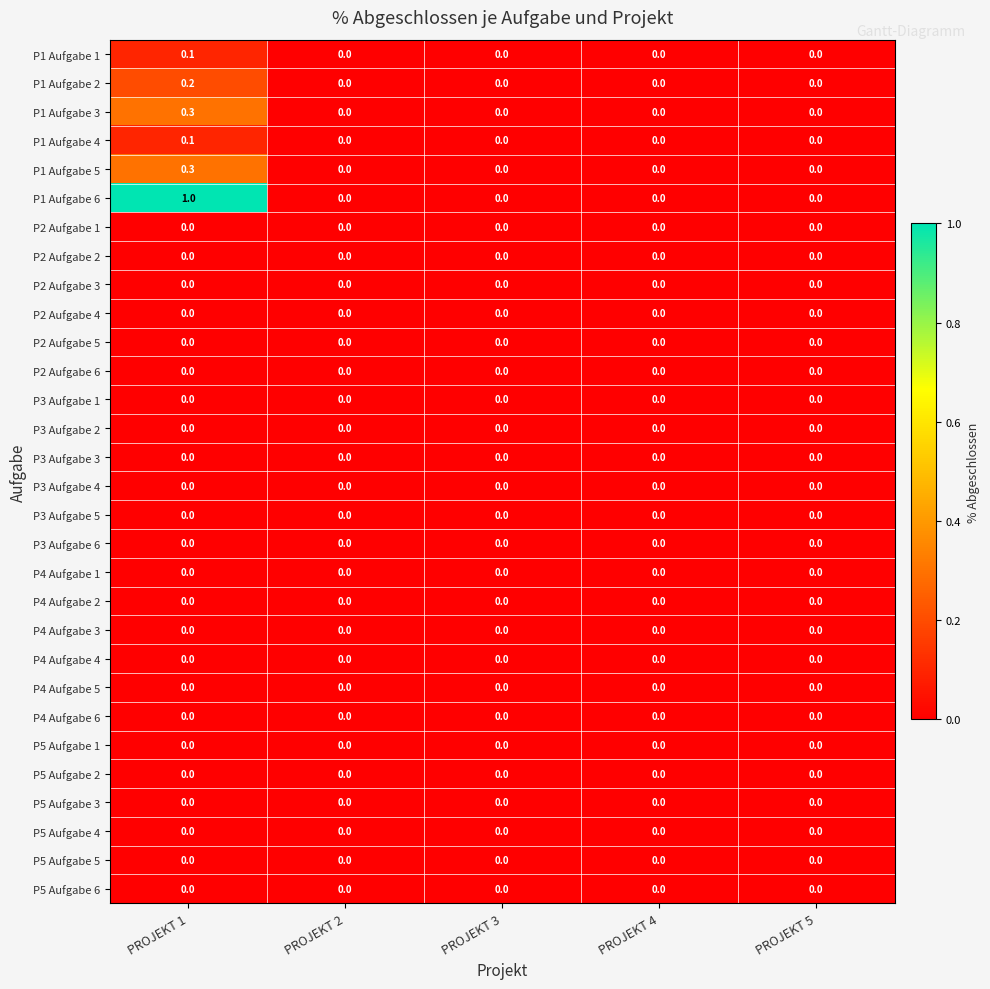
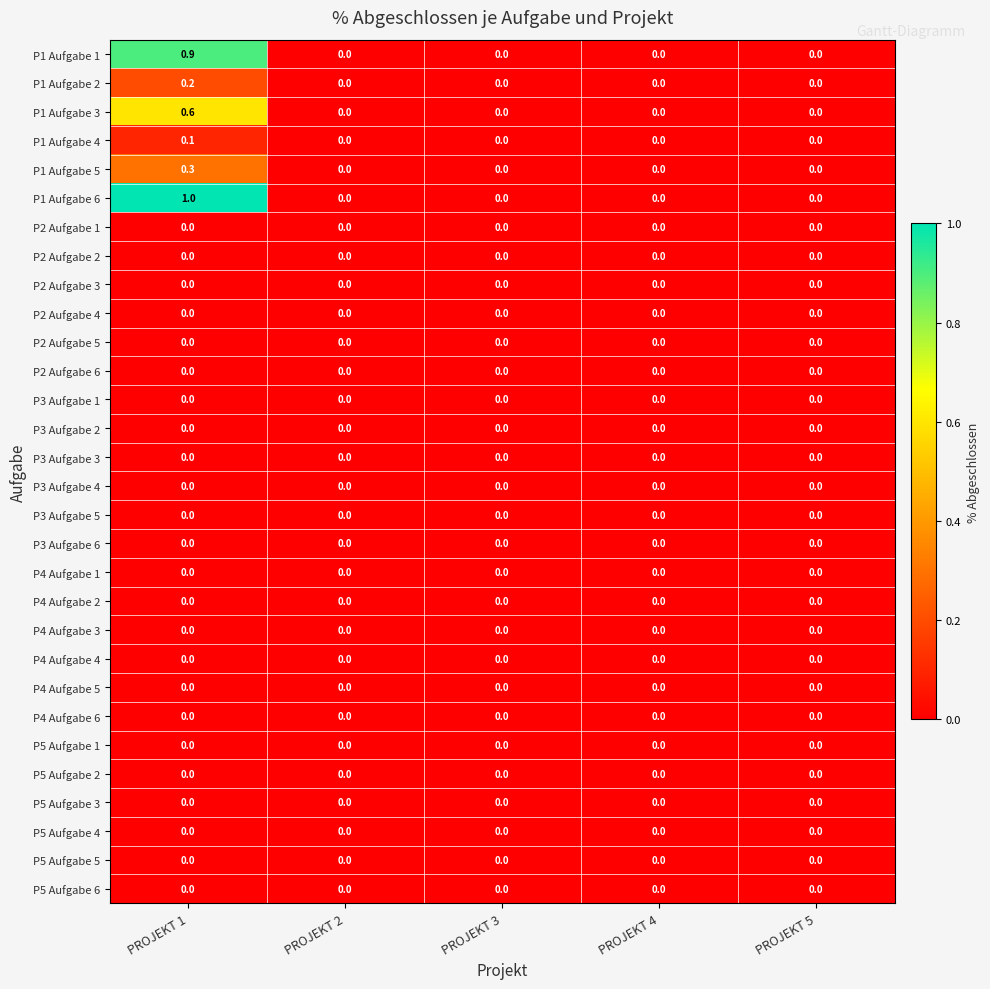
  {
    "P1 Aufgabe 1": {
-     "PROJEKT 1": 0.1,
+     "PROJEKT 1": 0.9,
      "PROJEKT 2": 0.0,
      "PROJEKT 3": 0.0,
      "PROJEKT 4": 0.0,
      "PROJEKT 5": 0.0
    },
    "P1 Aufgabe 2": {
      "PROJEKT 1": 0.2,
      "PROJEKT 2": 0.0,
      "PROJEKT 3": 0.0,
      "PROJEKT 4": 0.0,
      "PROJEKT 5": 0.0
    },
    "P1 Aufgabe 3": {
-     "PROJEKT 1": 0.3,
+     "PROJEKT 1": 0.6,
      "PROJEKT 2": 0.0,
      "PROJEKT 3": 0.0,
      "PROJEKT 4": 0.0,
      "PROJEKT 5": 0.0
    },
    "P1 Aufgabe 4": {
      "PROJEKT 1": 0.1,
      "PROJEKT 2": 0.0,
      "PROJEKT 3": 0.0,
      "PROJEKT 4": 0.0,
      "PROJEKT 5": 0.0
    },
    "P1 Aufgabe 5": {
      "PROJEKT 1": 0.3,
      "PROJEKT 2": 0.0,
      "PROJEKT 3": 0.0,
      "PROJEKT 4": 0.0,
      "PROJEKT 5": 0.0
    },
    "P1 Aufgabe 6": {
      "PROJEKT 1": 1.0,
      "PROJEKT 2": 0.0,
      "PROJEKT 3": 0.0,
      "PROJEKT 4": 0.0,
      "PROJEKT 5": 0.0
    },
    "P2 Aufgabe 1": {
      "PROJEKT 1": 0.0,
      "PROJEKT 2": 0.0,
      "PROJEKT 3": 0.0,
      "PROJEKT 4": 0.0,
      "PROJEKT 5": 0.0
    },
    "P2 Aufgabe 2": {
      "PROJEKT 1": 0.0,
      "PROJEKT 2": 0.0,
      "PROJEKT 3": 0.0,
      "PROJEKT 4": 0.0,
      "PROJEKT 5": 0.0
    },
    "P2 Aufgabe 3": {
      "PROJEKT 1": 0.0,
      "PROJEKT 2": 0.0,
      "PROJEKT 3": 0.0,
      "PROJEKT 4": 0.0,
      "PROJEKT 5": 0.0
    },
    "P2 Aufgabe 4": {
      "PROJEKT 1": 0.0,
      "PROJEKT 2": 0.0,
      "PROJEKT 3": 0.0,
      "PROJEKT 4": 0.0,
      "PROJEKT 5": 0.0
    },
    "P2 Aufgabe 5": {
      "PROJEKT 1": 0.0,
      "PROJEKT 2": 0.0,
      "PROJEKT 3": 0.0,
      "PROJEKT 4": 0.0,
      "PROJEKT 5": 0.0
    },
    "P2 Aufgabe 6": {
      "PROJEKT 1": 0.0,
      "PROJEKT 2": 0.0,
      "PROJEKT 3": 0.0,
      "PROJEKT 4": 0.0,
      "PROJEKT 5": 0.0
    },
    "P3 Aufgabe 1": {
      "PROJEKT 1": 0.0,
      "PROJEKT 2": 0.0,
      "PROJEKT 3": 0.0,
      "PROJEKT 4": 0.0,
      "PROJEKT 5": 0.0
    },
    "P3 Aufgabe 2": {
      "PROJEKT 1": 0.0,
      "PROJEKT 2": 0.0,
      "PROJEKT 3": 0.0,
      "PROJEKT 4": 0.0,
      "PROJEKT 5": 0.0
    },
    "P3 Aufgabe 3": {
      "PROJEKT 1": 0.0,
      "PROJEKT 2": 0.0,
      "PROJEKT 3": 0.0,
      "PROJEKT 4": 0.0,
      "PROJEKT 5": 0.0
    },
    "P3 Aufgabe 4": {
      "PROJEKT 1": 0.0,
      "PROJEKT 2": 0.0,
      "PROJEKT 3": 0.0,
      "PROJEKT 4": 0.0,
      "PROJEKT 5": 0.0
    },
    "P3 Aufgabe 5": {
      "PROJEKT 1": 0.0,
      "PROJEKT 2": 0.0,
      "PROJEKT 3": 0.0,
      "PROJEKT 4": 0.0,
      "PROJEKT 5": 0.0
    },
    "P3 Aufgabe 6": {
      "PROJEKT 1": 0.0,
      "PROJEKT 2": 0.0,
      "PROJEKT 3": 0.0,
      "PROJEKT 4": 0.0,
      "PROJEKT 5": 0.0
    },
    "P4 Aufgabe 1": {
      "PROJEKT 1": 0.0,
      "PROJEKT 2": 0.0,
      "PROJEKT 3": 0.0,
      "PROJEKT 4": 0.0,
      "PROJEKT 5": 0.0
    },
    "P4 Aufgabe 2": {
      "PROJEKT 1": 0.0,
      "PROJEKT 2": 0.0,
      "PROJEKT 3": 0.0,
      "PROJEKT 4": 0.0,
      "PROJEKT 5": 0.0
    },
    "P4 Aufgabe 3": {
      "PROJEKT 1": 0.0,
      "PROJEKT 2": 0.0,
      "PROJEKT 3": 0.0,
      "PROJEKT 4": 0.0,
      "PROJEKT 5": 0.0
    },
    "P4 Aufgabe 4": {
      "PROJEKT 1": 0.0,
      "PROJEKT 2": 0.0,
      "PROJEKT 3": 0.0,
      "PROJEKT 4": 0.0,
      "PROJEKT 5": 0.0
    },
    "P4 Aufgabe 5": {
      "PROJEKT 1": 0.0,
      "PROJEKT 2": 0.0,
      "PROJEKT 3": 0.0,
      "PROJEKT 4": 0.0,
      "PROJEKT 5": 0.0
    },
    "P4 Aufgabe 6": {
      "PROJEKT 1": 0.0,
      "PROJEKT 2": 0.0,
      "PROJEKT 3": 0.0,
      "PROJEKT 4": 0.0,
      "PROJEKT 5": 0.0
    },
    "P5 Aufgabe 1": {
      "PROJEKT 1": 0.0,
      "PROJEKT 2": 0.0,
      "PROJEKT 3": 0.0,
      "PROJEKT 4": 0.0,
      "PROJEKT 5": 0.0
    },
    "P5 Aufgabe 2": {
      "PROJEKT 1": 0.0,
      "PROJEKT 2": 0.0,
      "PROJEKT 3": 0.0,
      "PROJEKT 4": 0.0,
      "PROJEKT 5": 0.0
    },
    "P5 Aufgabe 3": {
      "PROJEKT 1": 0.0,
      "PROJEKT 2": 0.0,
      "PROJEKT 3": 0.0,
      "PROJEKT 4": 0.0,
      "PROJEKT 5": 0.0
    },
    "P5 Aufgabe 4": {
      "PROJEKT 1": 0.0,
      "PROJEKT 2": 0.0,
      "PROJEKT 3": 0.0,
      "PROJEKT 4": 0.0,
      "PROJEKT 5": 0.0
    },
    "P5 Aufgabe 5": {
      "PROJEKT 1": 0.0,
      "PROJEKT 2": 0.0,
      "PROJEKT 3": 0.0,
      "PROJEKT 4": 0.0,
      "PROJEKT 5": 0.0
    },
    "P5 Aufgabe 6": {
      "PROJEKT 1": 0.0,
      "PROJEKT 2": 0.0,
      "PROJEKT 3": 0.0,
      "PROJEKT 4": 0.0,
      "PROJEKT 5": 0.0
    }
  }
